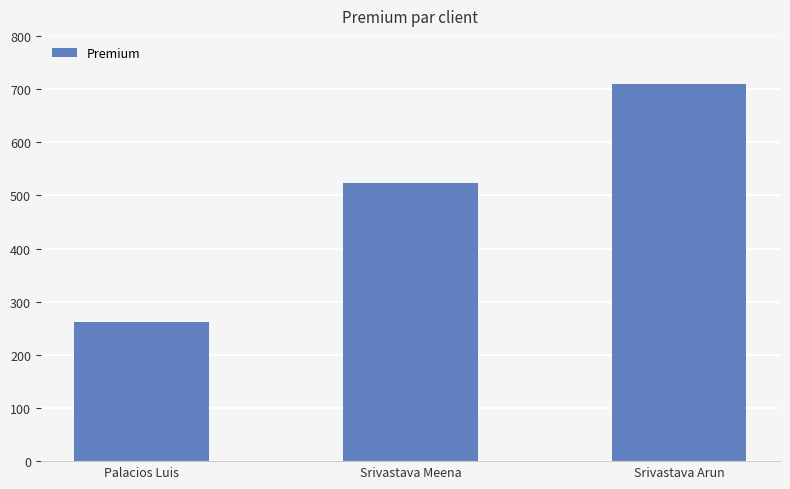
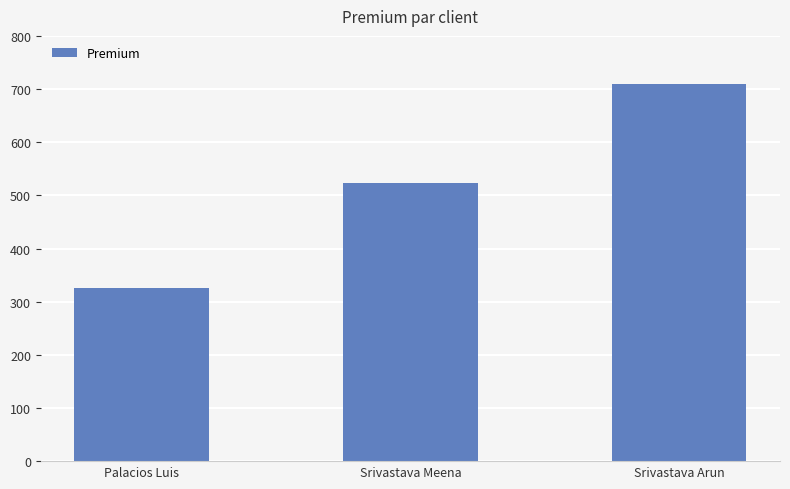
  {
-   "Palacios Luis": 260,
+   "Palacios Luis": 330,
    "Srivastava Meena": 520,
    "Srivastava Arun": 710
  }
